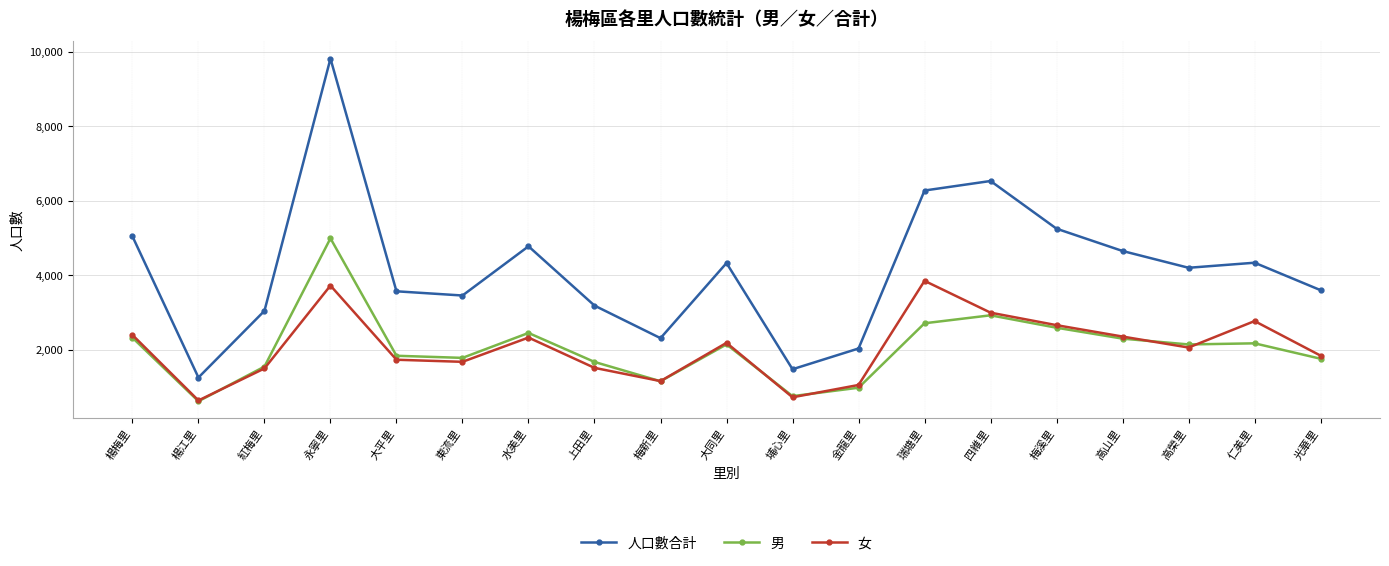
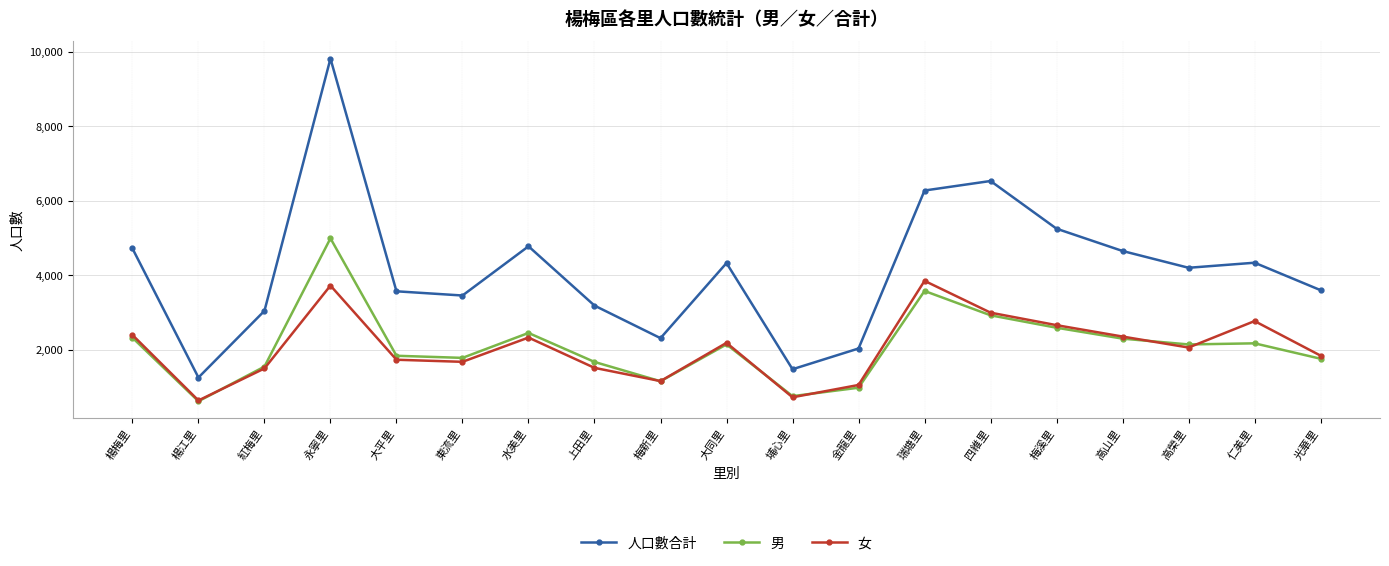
  {
    "人口數合計": {
-     "楊梅里": "5,000",
+     "楊梅里": "4,700",
      "楊江里": "1,300",
      "紅梅里": "3,000",
      "永寧里": "9,800",
      "大平里": "3,600",
      "東流里": "3,500",
      "水美里": "4,800",
      "上田里": "3,200",
      "梅新里": "2,300",
      "大同里": "4,300",
      "埔心里": "1,500",
      "金龍里": "2,000",
      "瑞塘里": "6,300",
      "四維里": "6,500",
      "梅溪里": "5,300",
      "高山里": "4,700",
      "高榮里": "4,200",
      "仁美里": "4,300",
      "光華里": "3,600"
    },
    "男": {
      "楊梅里": "2,300",
      "永寧里": "5,000",
      "大平里": "1,800",
      "東流里": "1,800",
      "水美里": "2,500",
      "上田里": "1,700",
      "金龍里": "1,000",
-     "瑞塘里": "2,700",
+     "瑞塘里": "3,600",
      "四維里": "2,900",
      "梅溪里": "2,600",
      "高榮里": "2,100",
      "仁美里": "2,200",
      "光華里": "1,800"
    },
    "女": {
      "楊梅里": "2,400",
      "永寧里": "3,700",
      "大平里": "1,700",
      "東流里": "1,700",
      "水美里": "2,300",
      "上田里": "1,500",
      "金龍里": "1,100",
      "瑞塘里": "3,900",
      "四維里": "3,000",
      "梅溪里": "2,700",
      "高榮里": "2,100",
      "仁美里": "2,800",
      "光華里": "1,800"
    }
  }
